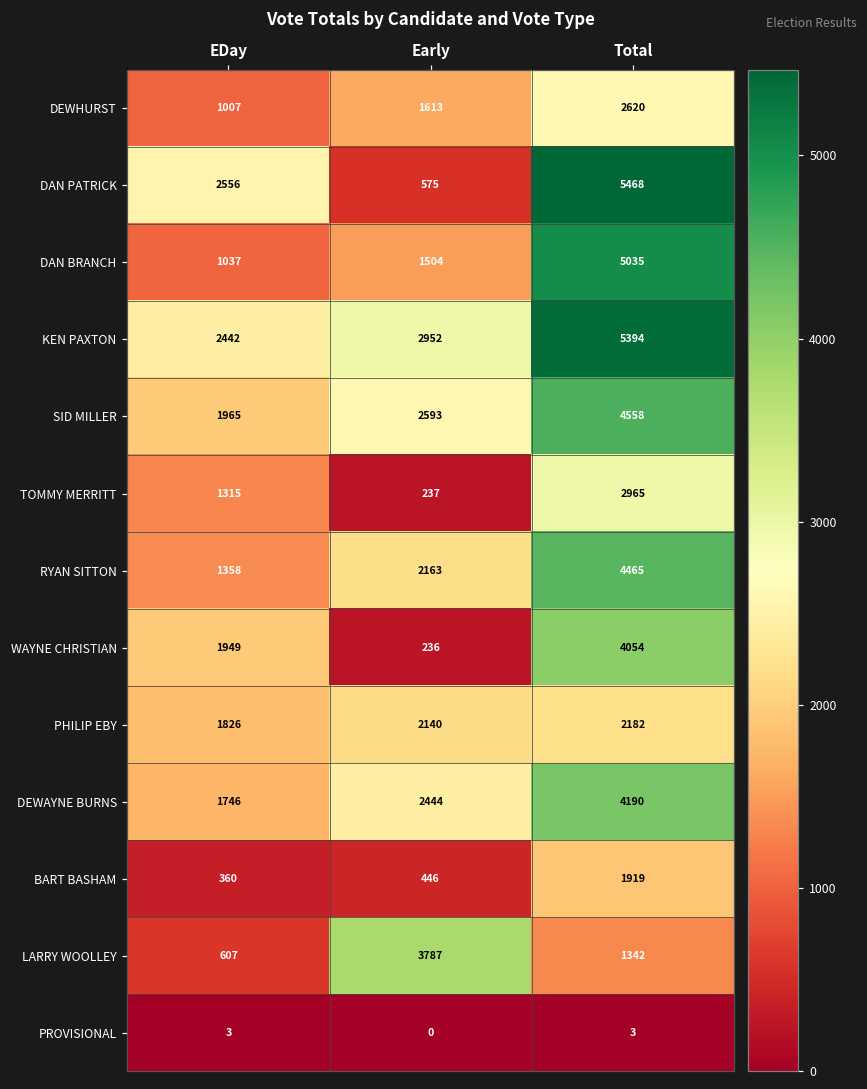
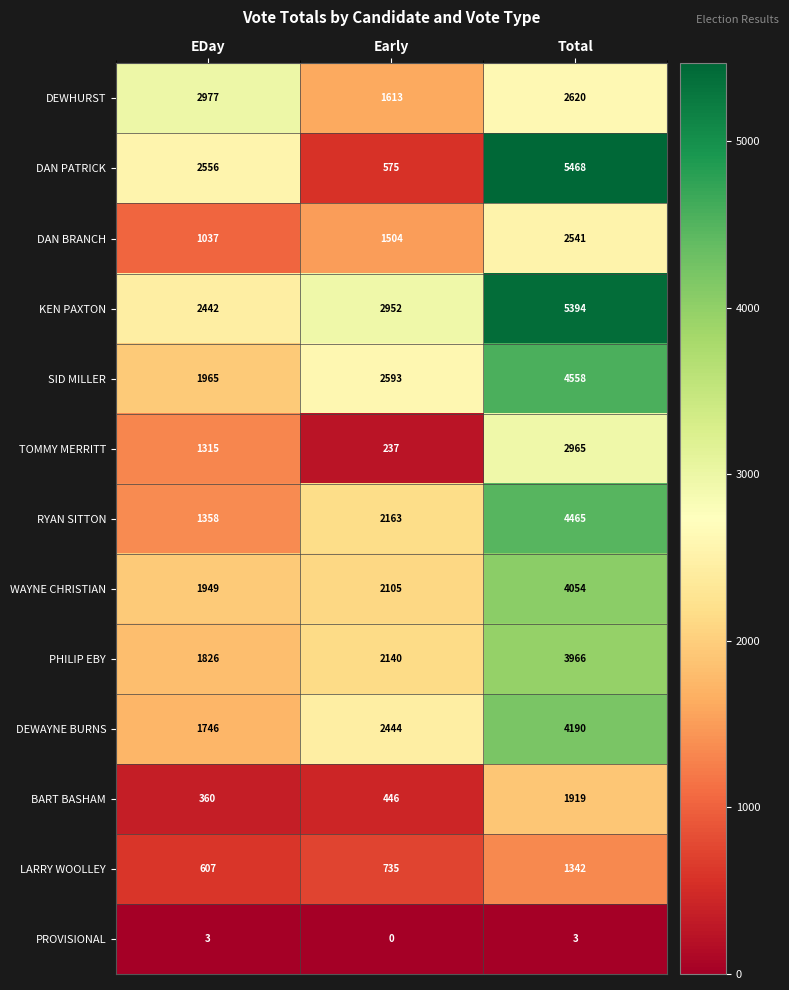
  {
    "DEWHURST": {
-     "EDay": 1007,
+     "EDay": 2977,
      "Early": 1613,
      "Total": 2620
    },
    "DAN PATRICK": {
      "EDay": 2556,
      "Early": 575,
      "Total": 5468
    },
    "DAN BRANCH": {
      "EDay": 1037,
      "Early": 1504,
-     "Total": 5035
+     "Total": 2541
    },
    "KEN PAXTON": {
      "EDay": 2442,
      "Early": 2952,
      "Total": 5394
    },
    "SID MILLER": {
      "EDay": 1965,
      "Early": 2593,
      "Total": 4558
    },
    "TOMMY MERRITT": {
      "EDay": 1315,
      "Early": 237,
      "Total": 2965
    },
    "RYAN SITTON": {
      "EDay": 1358,
      "Early": 2163,
      "Total": 4465
    },
    "WAYNE CHRISTIAN": {
      "EDay": 1949,
-     "Early": 236,
+     "Early": 2105,
      "Total": 4054
    },
    "PHILIP EBY": {
      "EDay": 1826,
      "Early": 2140,
-     "Total": 2182
+     "Total": 3966
    },
    "DEWAYNE BURNS": {
      "EDay": 1746,
      "Early": 2444,
      "Total": 4190
    },
    "BART BASHAM": {
      "EDay": 360,
      "Early": 446,
      "Total": 1919
    },
    "LARRY WOOLLEY": {
      "EDay": 607,
-     "Early": 3787,
+     "Early": 735,
      "Total": 1342
    },
    "PROVISIONAL": {
      "EDay": 3,
      "Early": 0,
      "Total": 3
    }
  }
